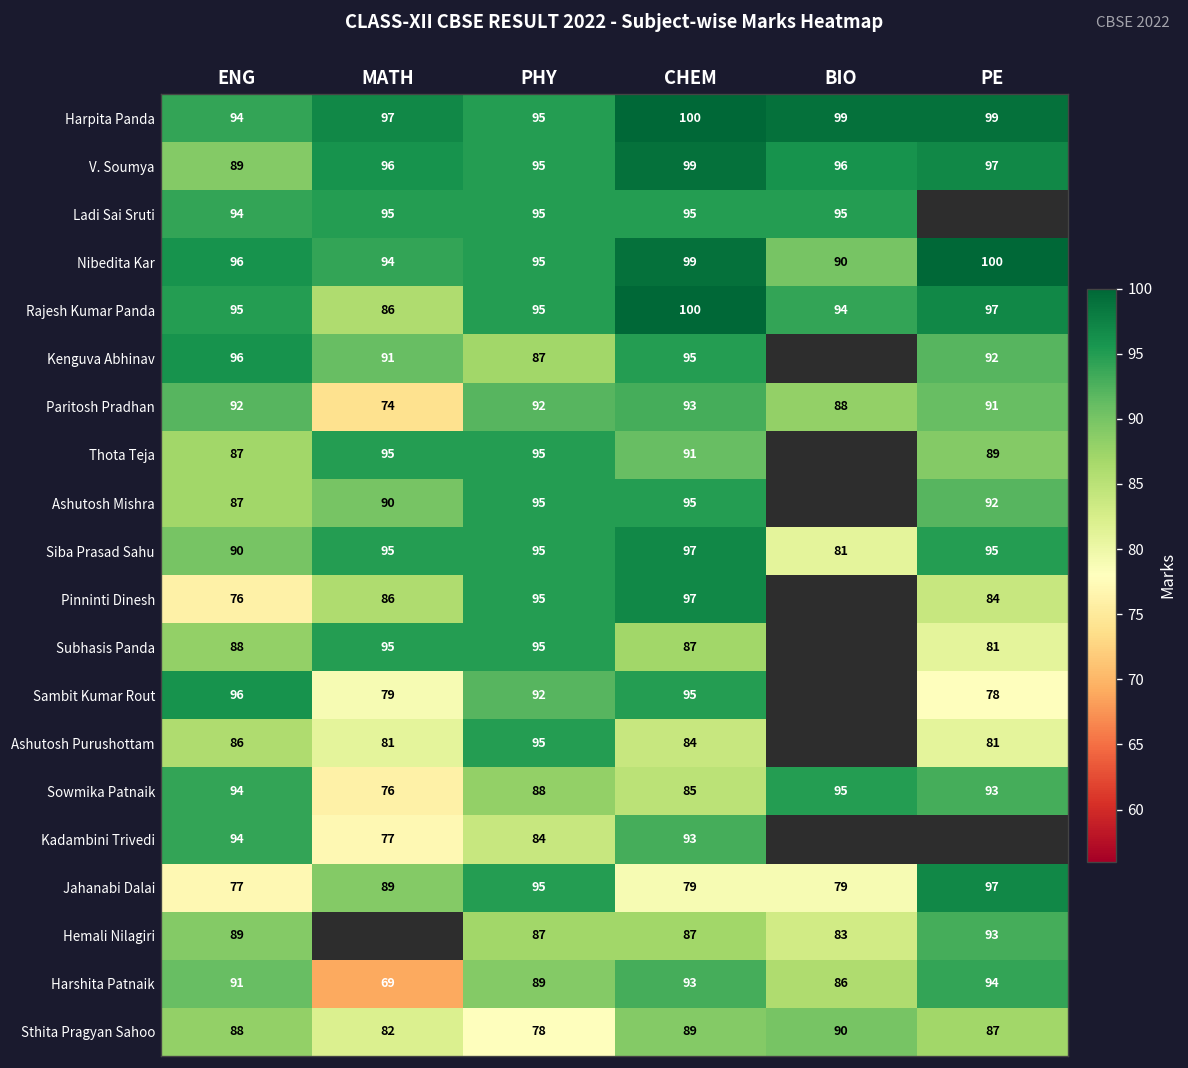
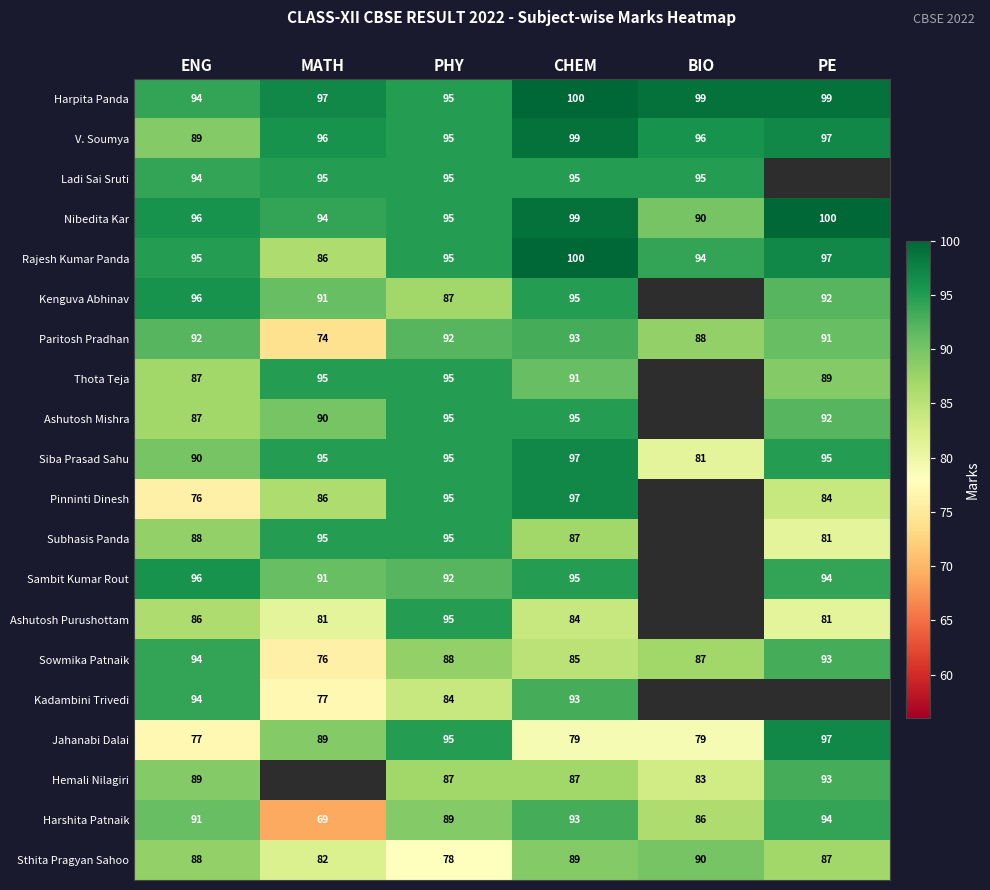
  {
    "Harpita Panda": {
      "ENG": 94,
      "MATH": 97,
      "PHY": 95,
      "CHEM": 100,
      "BIO": 99,
      "PE": 99
    },
    "V. Soumya": {
      "ENG": 89,
      "MATH": 96,
      "PHY": 95,
      "CHEM": 99,
      "BIO": 96,
      "PE": 97
    },
    "Ladi Sai Sruti": {
      "ENG": 94,
      "MATH": 95,
      "PHY": 95,
      "CHEM": 95,
      "BIO": 95
    },
    "Nibedita Kar": {
      "ENG": 96,
      "MATH": 94,
      "PHY": 95,
      "CHEM": 99,
      "BIO": 90,
      "PE": 100
    },
    "Rajesh Kumar Panda": {
      "ENG": 95,
      "MATH": 86,
      "PHY": 95,
      "CHEM": 100,
      "BIO": 94,
      "PE": 97
    },
    "Kenguva Abhinav": {
      "ENG": 96,
      "MATH": 91,
      "PHY": 87,
      "CHEM": 95,
      "PE": 92
    },
    "Paritosh Pradhan": {
      "ENG": 92,
      "MATH": 74,
      "PHY": 92,
      "CHEM": 93,
      "BIO": 88,
      "PE": 91
    },
    "Thota Teja": {
      "ENG": 87,
      "MATH": 95,
      "PHY": 95,
      "CHEM": 91,
      "PE": 89
    },
    "Ashutosh Mishra": {
      "ENG": 87,
      "MATH": 90,
      "PHY": 95,
      "CHEM": 95,
      "PE": 92
    },
    "Siba Prasad Sahu": {
      "ENG": 90,
      "MATH": 95,
      "PHY": 95,
      "CHEM": 97,
      "BIO": 81,
      "PE": 95
    },
    "Pinninti Dinesh": {
      "ENG": 76,
      "MATH": 86,
      "PHY": 95,
      "CHEM": 97,
      "PE": 84
    },
    "Subhasis Panda": {
      "ENG": 88,
      "MATH": 95,
      "PHY": 95,
      "CHEM": 87,
      "PE": 81
    },
    "Sambit Kumar Rout": {
      "ENG": 96,
-     "MATH": 79,
+     "MATH": 91,
      "PHY": 92,
      "CHEM": 95,
-     "PE": 78
+     "PE": 94
    },
    "Ashutosh Purushottam": {
      "ENG": 86,
      "MATH": 81,
      "PHY": 95,
      "CHEM": 84,
      "PE": 81
    },
    "Sowmika Patnaik": {
      "ENG": 94,
      "MATH": 76,
      "PHY": 88,
      "CHEM": 85,
-     "BIO": 95,
+     "BIO": 87,
      "PE": 93
    },
    "Kadambini Trivedi": {
      "ENG": 94,
      "MATH": 77,
      "PHY": 84,
      "CHEM": 93
    },
    "Jahanabi Dalai": {
      "ENG": 77,
      "MATH": 89,
      "PHY": 95,
      "CHEM": 79,
      "BIO": 79,
      "PE": 97
    },
    "Hemali Nilagiri": {
      "ENG": 89,
      "PHY": 87,
      "CHEM": 87,
      "BIO": 83,
      "PE": 93
    },
    "Harshita Patnaik": {
      "ENG": 91,
      "MATH": 69,
      "PHY": 89,
      "CHEM": 93,
      "BIO": 86,
      "PE": 94
    },
    "Sthita Pragyan Sahoo": {
      "ENG": 88,
      "MATH": 82,
      "PHY": 78,
      "CHEM": 89,
      "BIO": 90,
      "PE": 87
    }
  }
